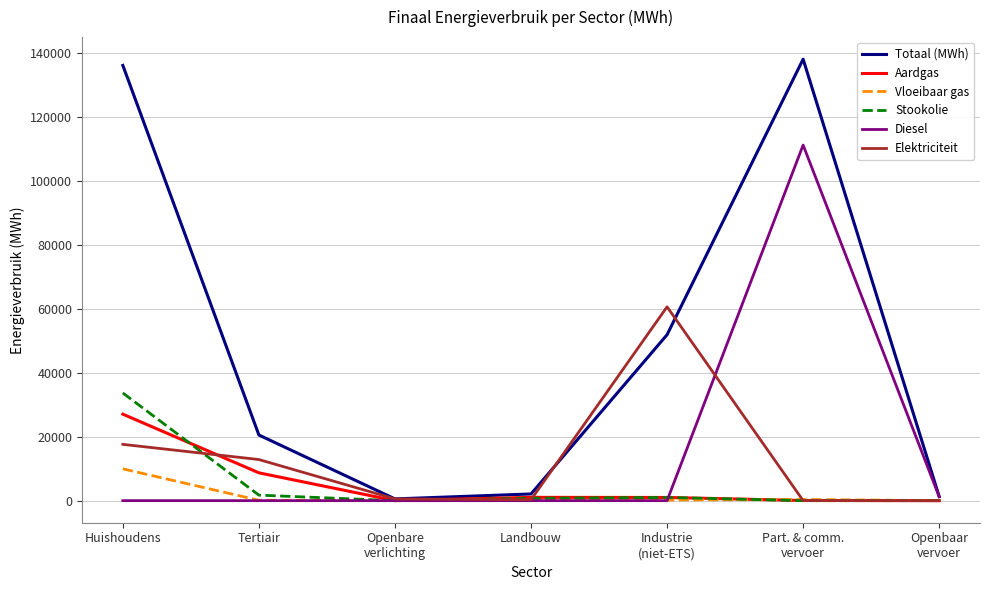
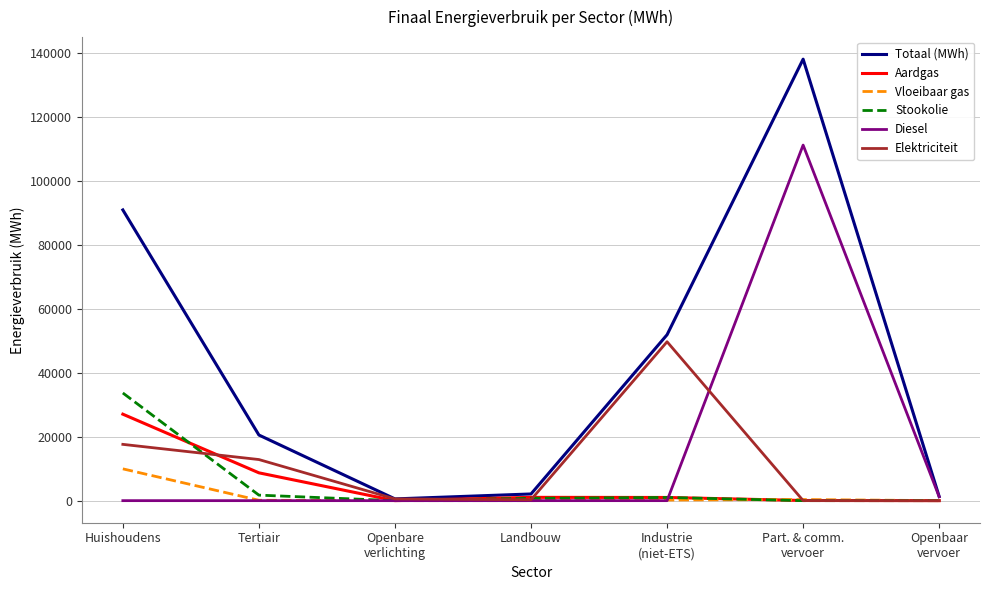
  {
    "Totaal (MWh)": {
-     "Huishoudens": 136000,
+     "Huishoudens": 91000,
      "Tertiair": 21000,
      "Landbouw": 2000,
      "Industrie (niet-ETS)": 52000,
      "Part. & comm. vervoer": 138000
    },
    "Aardgas": {
      "Huishoudens": 27000,
      "Tertiair": 9000
    },
    "Vloeibaar gas": {
      "Huishoudens": 10000
    },
    "Stookolie": {
      "Huishoudens": 34000,
      "Tertiair": 2000
    },
    "Diesel": {
      "Huishoudens": 0,
      "Part. & comm. vervoer": 111000
    },
    "Elektriciteit": {
      "Huishoudens": 18000,
      "Tertiair": 13000,
-     "Industrie (niet-ETS)": 61000
+     "Industrie (niet-ETS)": 50000
    }
  }
